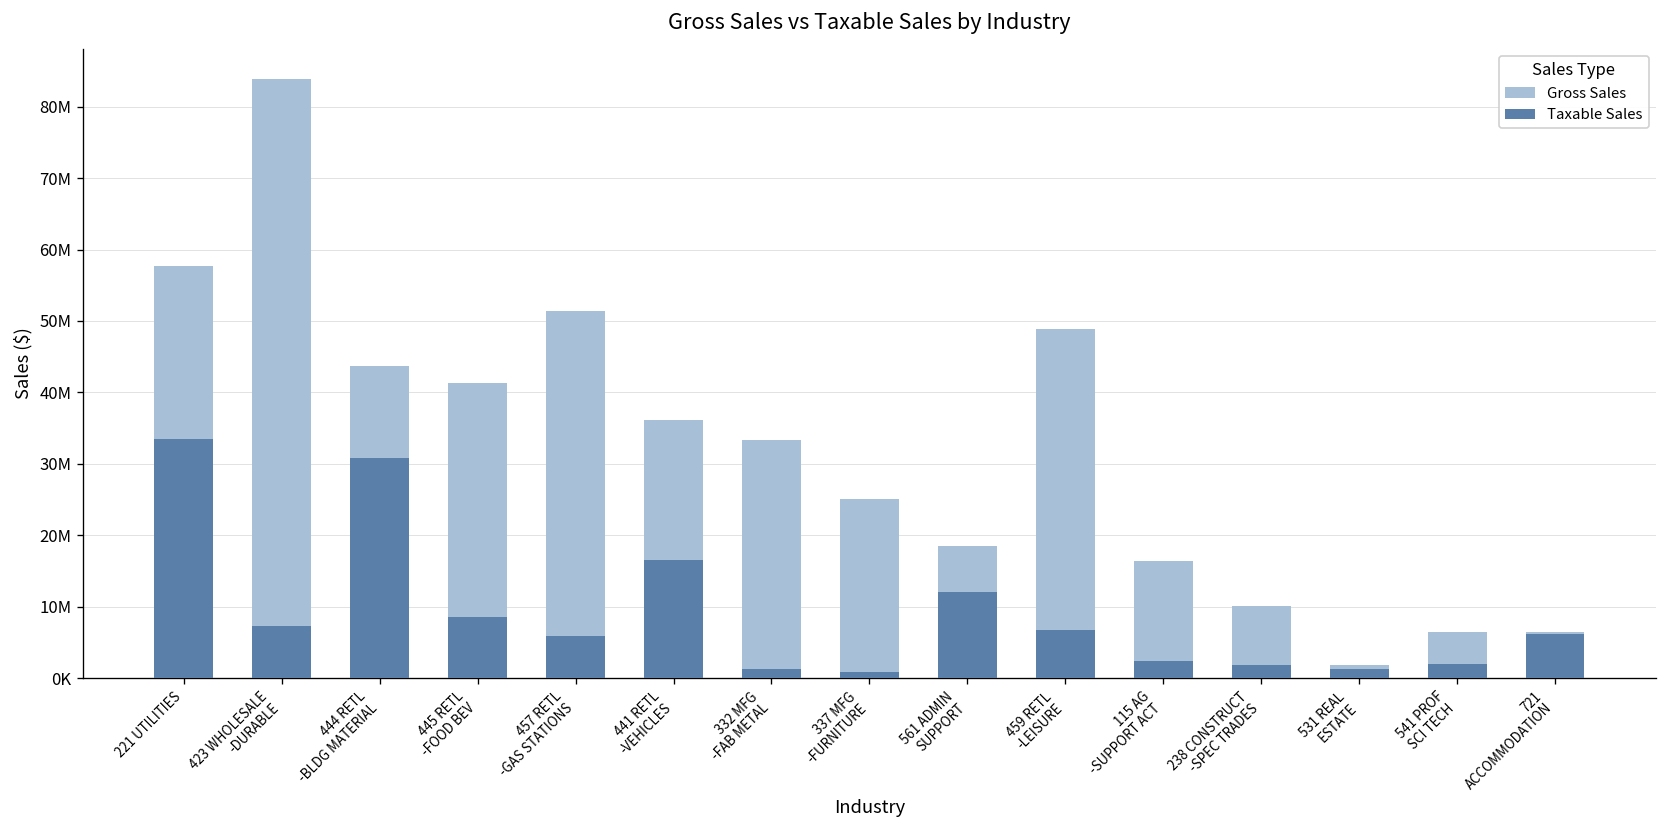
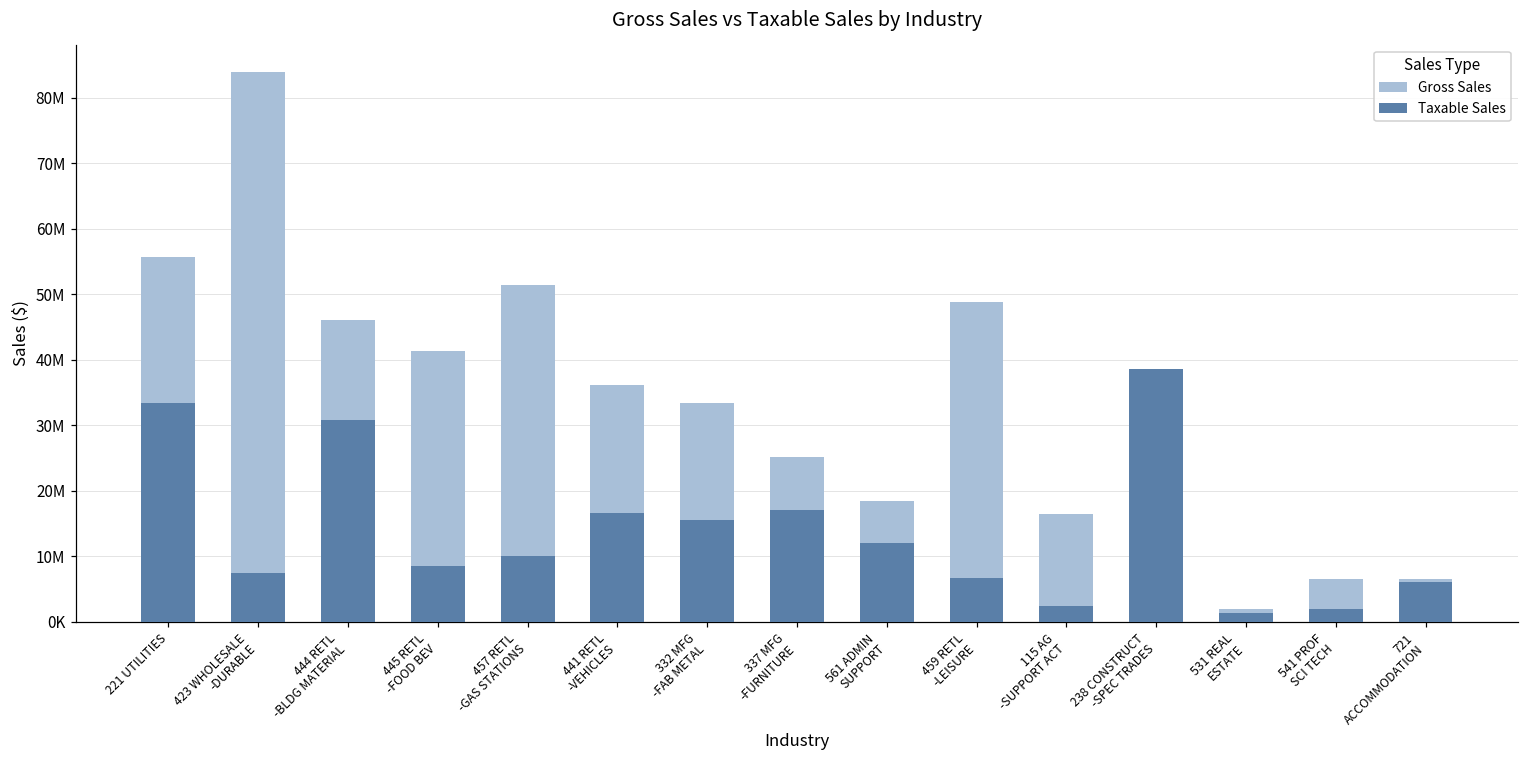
  {
    "Gross Sales": {
-     "221 UTILITIES": 58000000,
+     "221 UTILITIES": 56000000,
      "423 WHOLESALE -DURABLE": 84000000,
-     "444 RETL -BLDG MATERIAL": 44000000,
+     "444 RETL -BLDG MATERIAL": 46000000,
      "445 RETL -FOOD BEV": 41000000,
      "457 RETL -GAS STATIONS": 51000000,
      "441 RETL -VEHICLES": 36000000,
      "332 MFG -FAB METAL": 33000000,
      "337 MFG -FURNITURE": 25000000,
      "561 ADMIN SUPPORT": 18000000,
      "459 RETL -LEISURE": 49000000,
      "115 AG -SUPPORT ACT": 16000000,
-     "238 CONSTRUCT -SPEC TRADES": 10000000,
+     "238 CONSTRUCT -SPEC TRADES": 16000000,
      "531 REAL ESTATE": 2000000,
      "541 PROF SCI TECH": 6000000,
      "721 ACCOMMODATION": 7000000
    },
    "Taxable Sales": {
-     "457 RETL -GAS STATIONS": 6000000,
-     "332 MFG -FAB METAL": 1000000,
-     "337 MFG -FURNITURE": 1000000,
-     "238 CONSTRUCT -SPEC TRADES": 2000000
+     "457 RETL -GAS STATIONS": 10000000,
+     "332 MFG -FAB METAL": 15000000,
+     "337 MFG -FURNITURE": 17000000,
+     "238 CONSTRUCT -SPEC TRADES": 39000000
    }
  }
